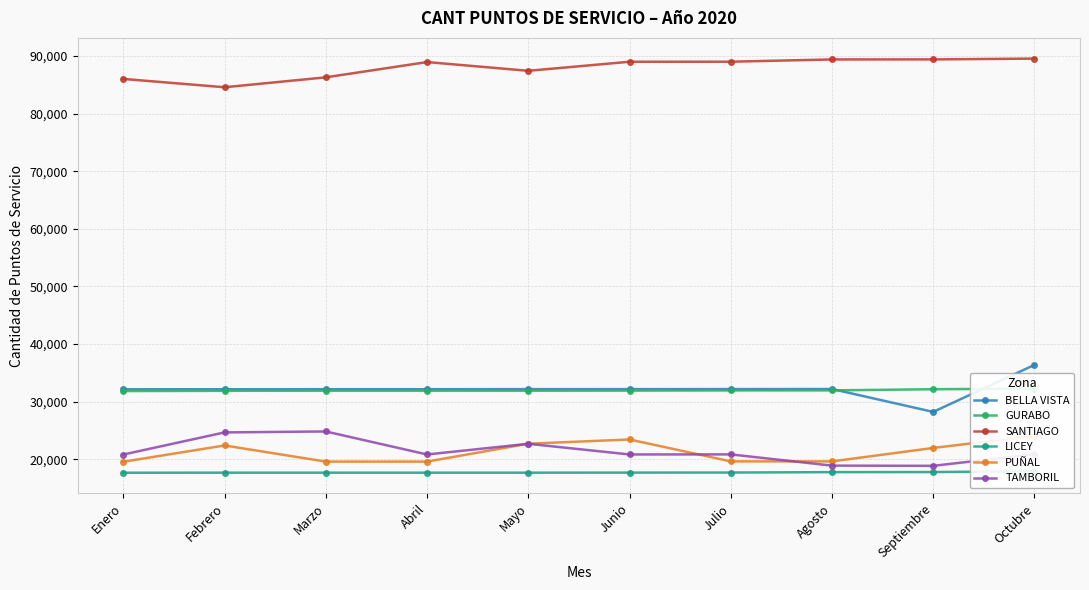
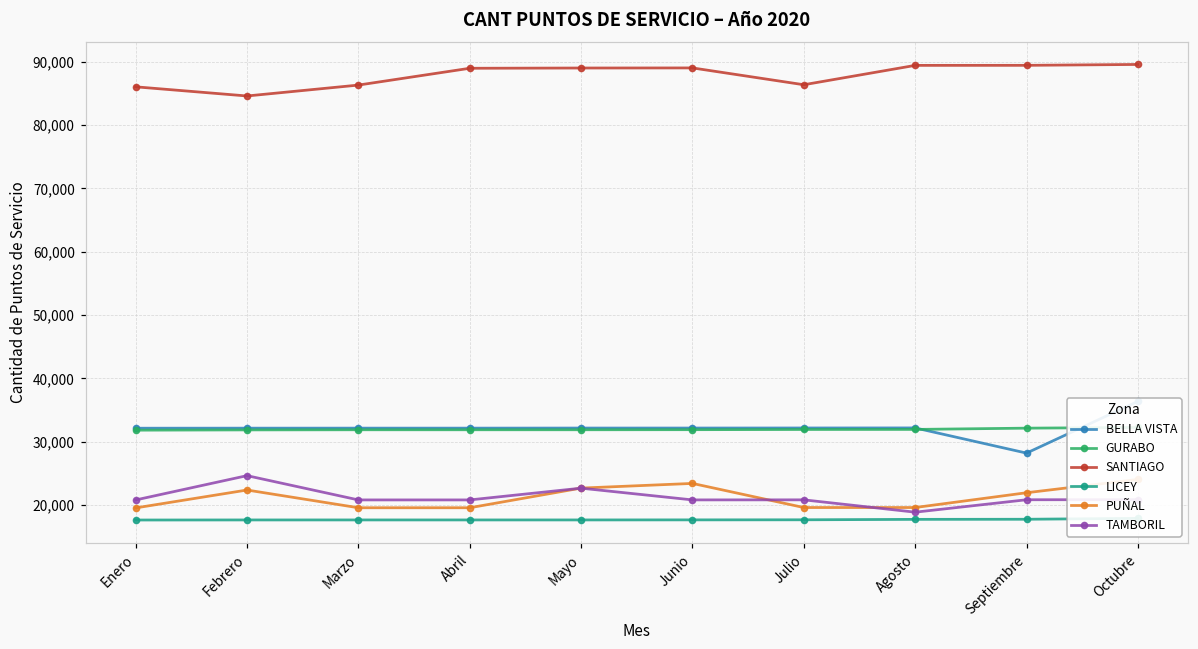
  {
    "BELLA VISTA": {
      "Septiembre": "28,000",
      "Octubre": "36,000"
    },
    "SANTIAGO": {
      "Enero": "86,000",
      "Febrero": "85,000",
      "Marzo": "86,000",
      "Abril": "89,000",
-     "Mayo": "87,000",
+     "Mayo": "89,000",
      "Junio": "89,000",
-     "Julio": "89,000",
+     "Julio": "86,000",
      "Agosto": "89,000",
      "Septiembre": "89,000",
      "Octubre": "90,000"
    },
    "PUÑAL": {
      "Enero": "20,000",
      "Febrero": "22,000",
      "Marzo": "20,000",
      "Abril": "20,000",
      "Junio": "23,000",
      "Julio": "20,000",
      "Agosto": "20,000",
      "Septiembre": "22,000"
    },
    "TAMBORIL": {
      "Enero": "21,000",
      "Febrero": "25,000",
-     "Marzo": "25,000",
+     "Marzo": "21,000",
      "Abril": "21,000",
      "Junio": "21,000",
      "Julio": "21,000",
      "Agosto": "19,000",
-     "Septiembre": "19,000"
+     "Septiembre": "21,000"
    }
  }
